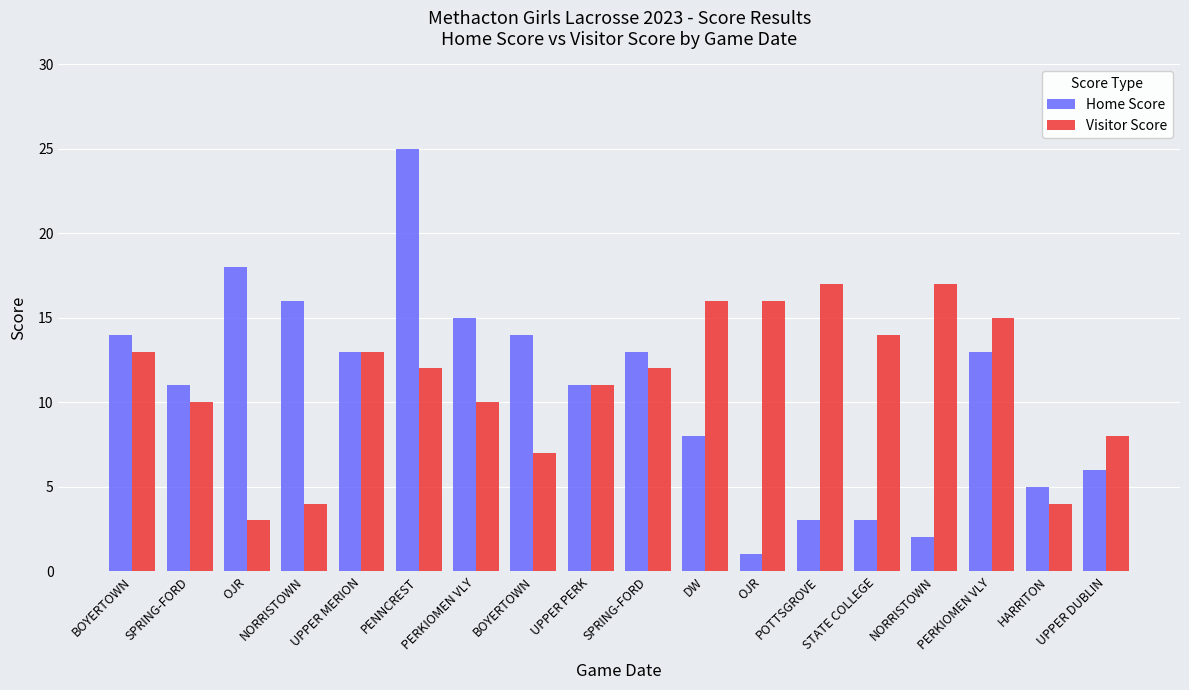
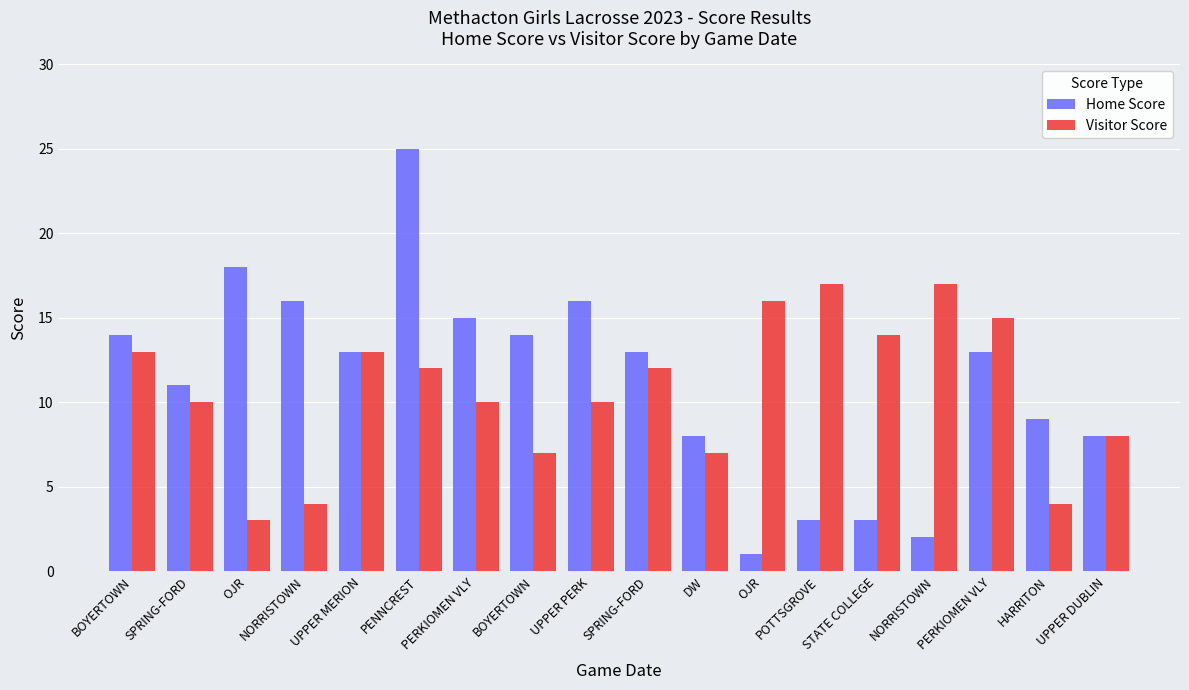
  {
    "Home Score": {
      "UPPER MERION": 13,
      "PENNCREST": 25,
-     "UPPER PERK": 11,
+     "UPPER PERK": 16,
      "DW": 8,
      "POTTSGROVE": 3,
      "STATE COLLEGE": 3,
-     "HARRITON": 5,
-     "UPPER DUBLIN": 6
+     "HARRITON": 9,
+     "UPPER DUBLIN": 8
    },
    "Visitor Score": {
      "UPPER MERION": 13,
      "PENNCREST": 12,
-     "UPPER PERK": 11,
-     "DW": 16,
+     "UPPER PERK": 10,
+     "DW": 7,
      "POTTSGROVE": 17,
      "STATE COLLEGE": 14,
      "HARRITON": 4,
      "UPPER DUBLIN": 8
    }
  }
